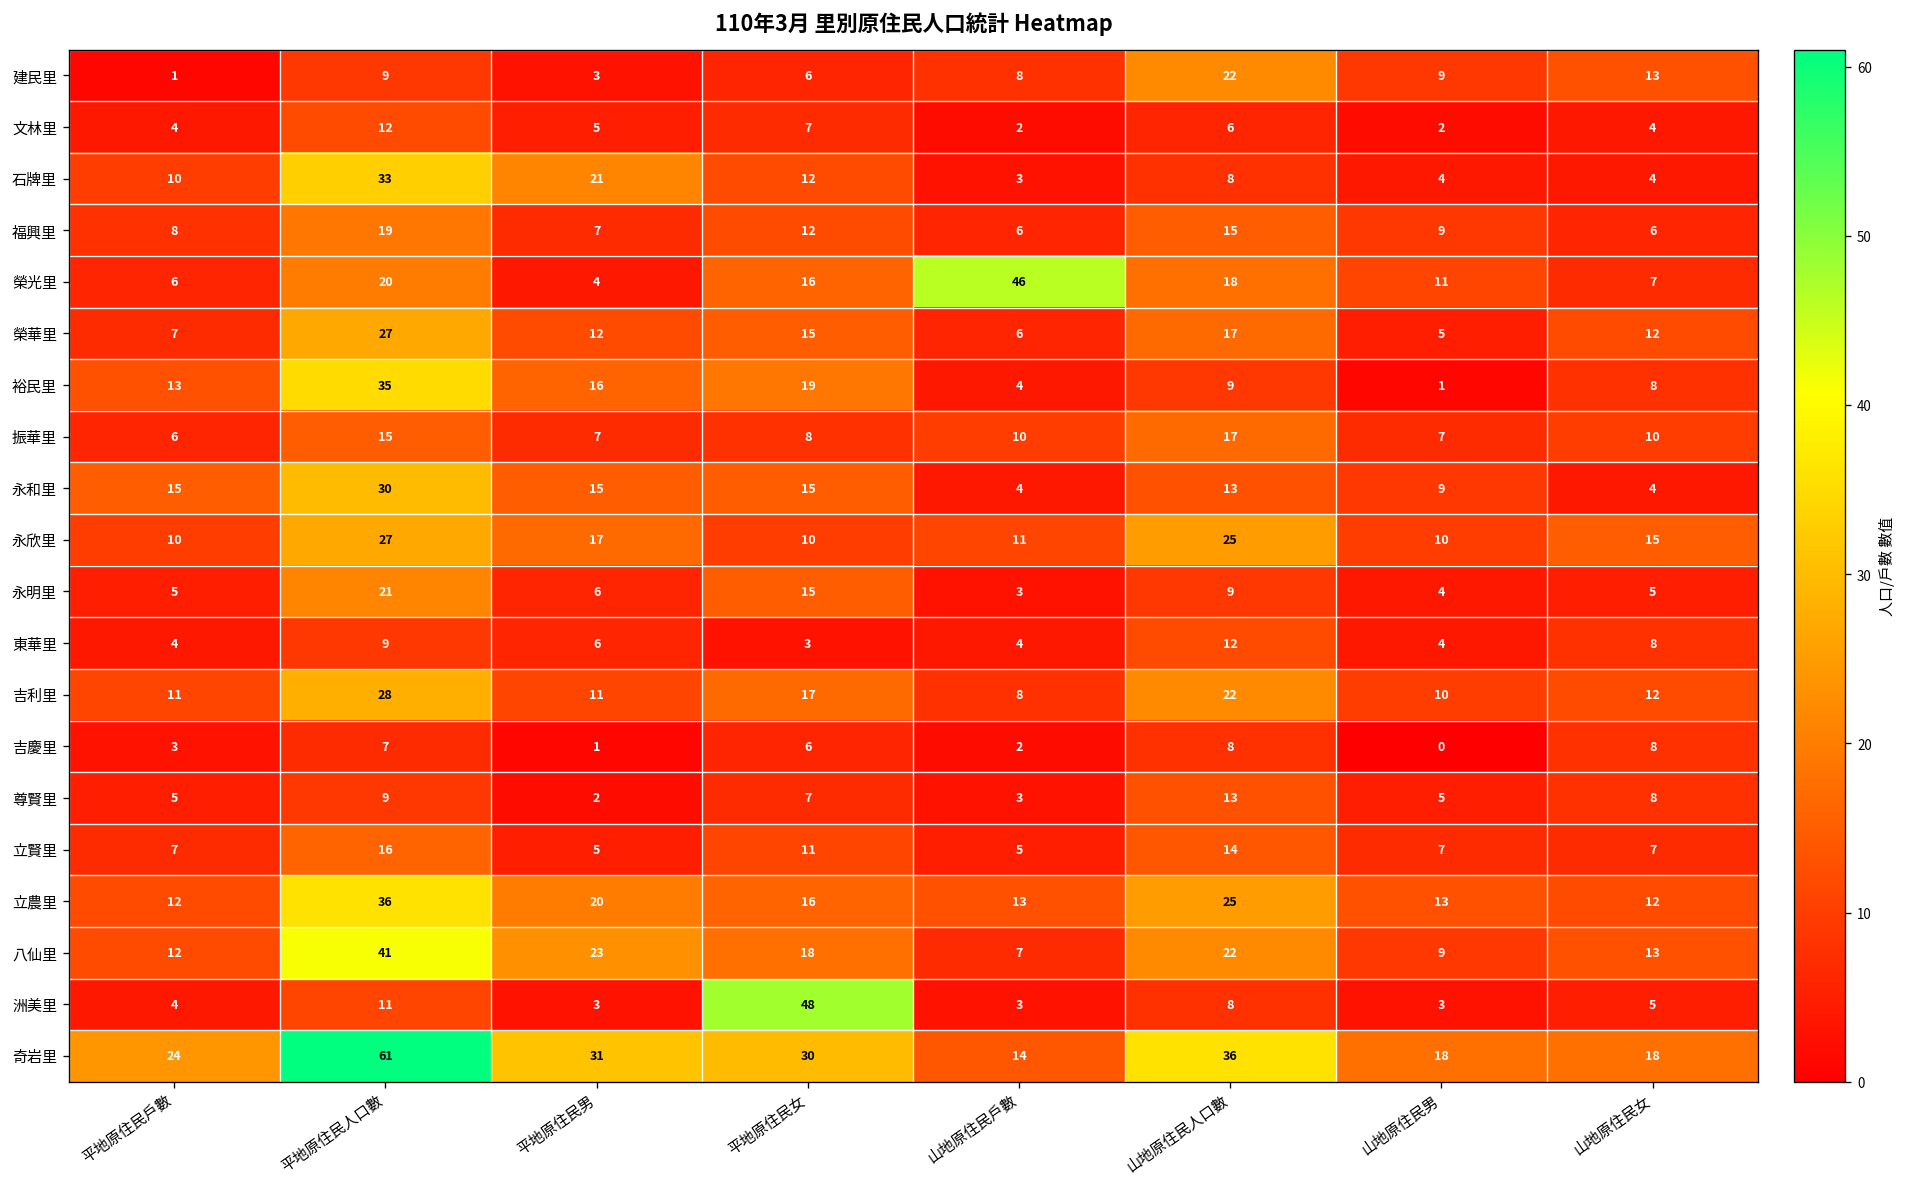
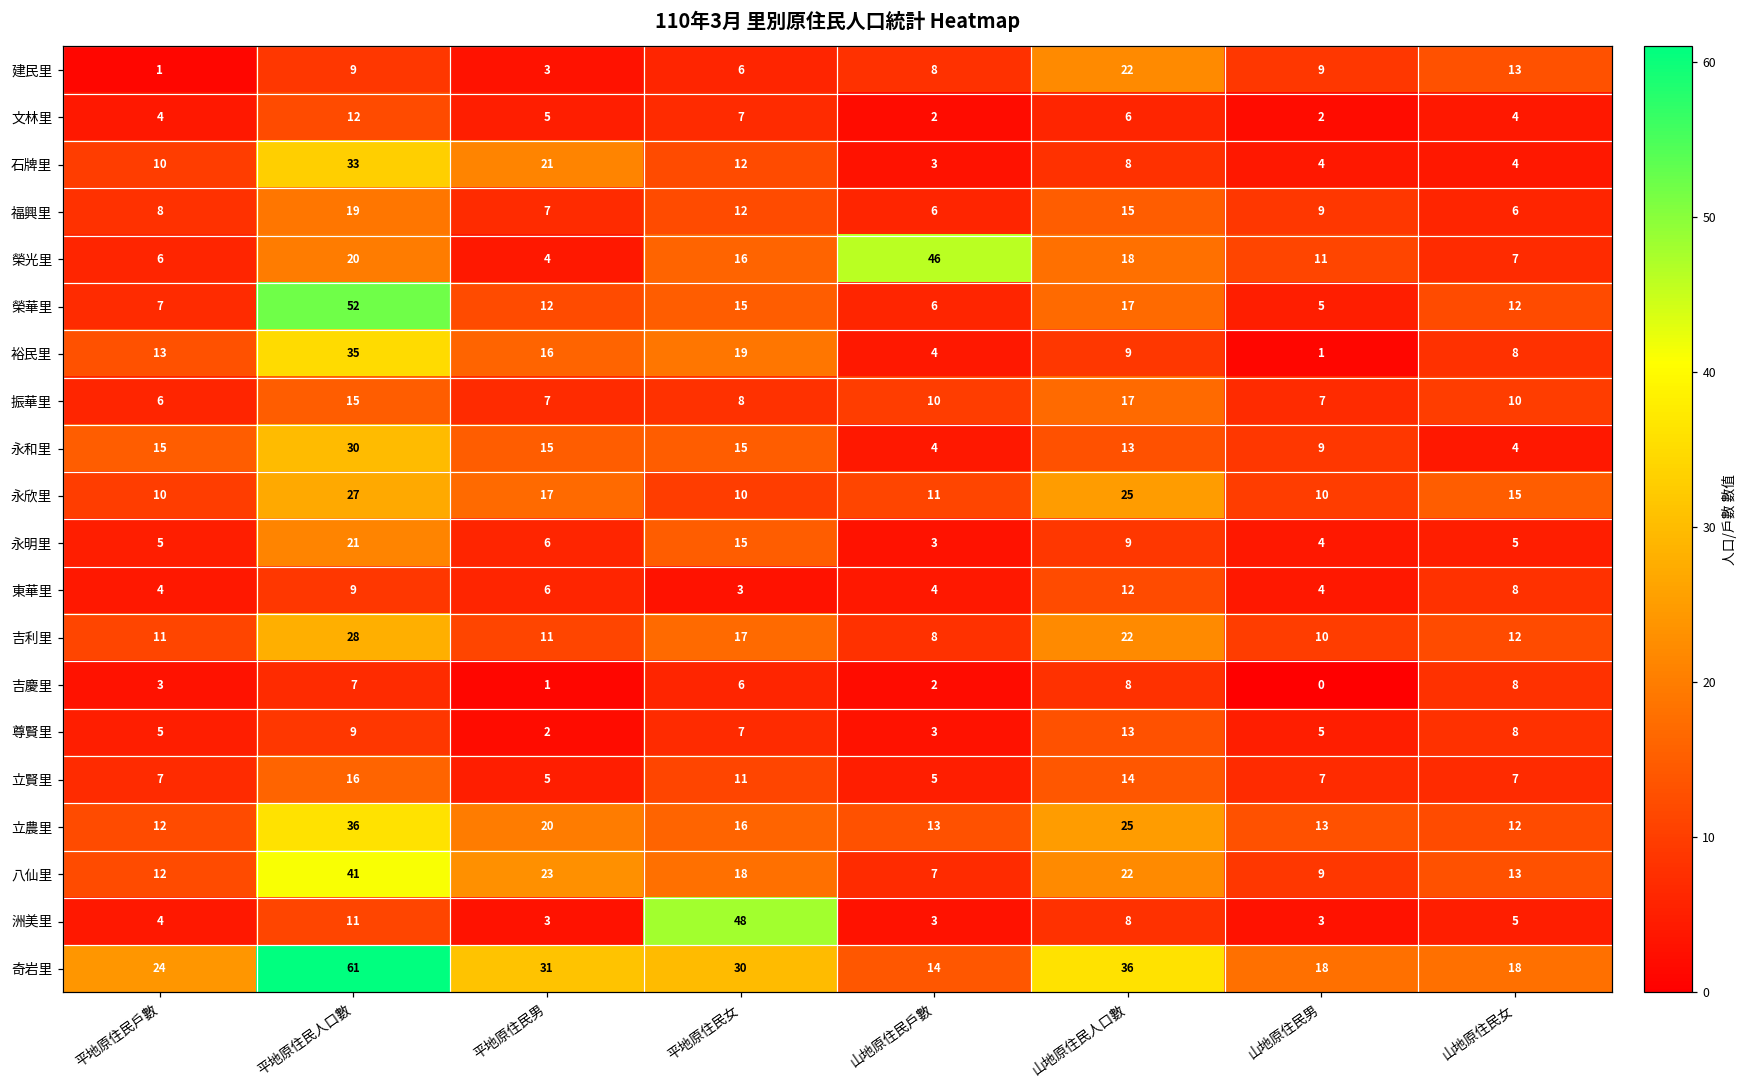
  {
    "建民里": {
      "平地原住民戶數": 1,
      "平地原住民人口數": 9,
      "平地原住民男": 3,
      "平地原住民女": 6,
      "山地原住民戶數": 8,
      "山地原住民人口數": 22,
      "山地原住民男": 9,
      "山地原住民女": 13
    },
    "文林里": {
      "平地原住民戶數": 4,
      "平地原住民人口數": 12,
      "平地原住民男": 5,
      "平地原住民女": 7,
      "山地原住民戶數": 2,
      "山地原住民人口數": 6,
      "山地原住民男": 2,
      "山地原住民女": 4
    },
    "石牌里": {
      "平地原住民戶數": 10,
      "平地原住民人口數": 33,
      "平地原住民男": 21,
      "平地原住民女": 12,
      "山地原住民戶數": 3,
      "山地原住民人口數": 8,
      "山地原住民男": 4,
      "山地原住民女": 4
    },
    "福興里": {
      "平地原住民戶數": 8,
      "平地原住民人口數": 19,
      "平地原住民男": 7,
      "平地原住民女": 12,
      "山地原住民戶數": 6,
      "山地原住民人口數": 15,
      "山地原住民男": 9,
      "山地原住民女": 6
    },
    "榮光里": {
      "平地原住民戶數": 6,
      "平地原住民人口數": 20,
      "平地原住民男": 4,
      "平地原住民女": 16,
      "山地原住民戶數": 46,
      "山地原住民人口數": 18,
      "山地原住民男": 11,
      "山地原住民女": 7
    },
    "榮華里": {
      "平地原住民戶數": 7,
-     "平地原住民人口數": 27,
+     "平地原住民人口數": 52,
      "平地原住民男": 12,
      "平地原住民女": 15,
      "山地原住民戶數": 6,
      "山地原住民人口數": 17,
      "山地原住民男": 5,
      "山地原住民女": 12
    },
    "裕民里": {
      "平地原住民戶數": 13,
      "平地原住民人口數": 35,
      "平地原住民男": 16,
      "平地原住民女": 19,
      "山地原住民戶數": 4,
      "山地原住民人口數": 9,
      "山地原住民男": 1,
      "山地原住民女": 8
    },
    "振華里": {
      "平地原住民戶數": 6,
      "平地原住民人口數": 15,
      "平地原住民男": 7,
      "平地原住民女": 8,
      "山地原住民戶數": 10,
      "山地原住民人口數": 17,
      "山地原住民男": 7,
      "山地原住民女": 10
    },
    "永和里": {
      "平地原住民戶數": 15,
      "平地原住民人口數": 30,
      "平地原住民男": 15,
      "平地原住民女": 15,
      "山地原住民戶數": 4,
      "山地原住民人口數": 13,
      "山地原住民男": 9,
      "山地原住民女": 4
    },
    "永欣里": {
      "平地原住民戶數": 10,
      "平地原住民人口數": 27,
      "平地原住民男": 17,
      "平地原住民女": 10,
      "山地原住民戶數": 11,
      "山地原住民人口數": 25,
      "山地原住民男": 10,
      "山地原住民女": 15
    },
    "永明里": {
      "平地原住民戶數": 5,
      "平地原住民人口數": 21,
      "平地原住民男": 6,
      "平地原住民女": 15,
      "山地原住民戶數": 3,
      "山地原住民人口數": 9,
      "山地原住民男": 4,
      "山地原住民女": 5
    },
    "東華里": {
      "平地原住民戶數": 4,
      "平地原住民人口數": 9,
      "平地原住民男": 6,
      "平地原住民女": 3,
      "山地原住民戶數": 4,
      "山地原住民人口數": 12,
      "山地原住民男": 4,
      "山地原住民女": 8
    },
    "吉利里": {
      "平地原住民戶數": 11,
      "平地原住民人口數": 28,
      "平地原住民男": 11,
      "平地原住民女": 17,
      "山地原住民戶數": 8,
      "山地原住民人口數": 22,
      "山地原住民男": 10,
      "山地原住民女": 12
    },
    "吉慶里": {
      "平地原住民戶數": 3,
      "平地原住民人口數": 7,
      "平地原住民男": 1,
      "平地原住民女": 6,
      "山地原住民戶數": 2,
      "山地原住民人口數": 8,
      "山地原住民男": 0,
      "山地原住民女": 8
    },
    "尊賢里": {
      "平地原住民戶數": 5,
      "平地原住民人口數": 9,
      "平地原住民男": 2,
      "平地原住民女": 7,
      "山地原住民戶數": 3,
      "山地原住民人口數": 13,
      "山地原住民男": 5,
      "山地原住民女": 8
    },
    "立賢里": {
      "平地原住民戶數": 7,
      "平地原住民人口數": 16,
      "平地原住民男": 5,
      "平地原住民女": 11,
      "山地原住民戶數": 5,
      "山地原住民人口數": 14,
      "山地原住民男": 7,
      "山地原住民女": 7
    },
    "立農里": {
      "平地原住民戶數": 12,
      "平地原住民人口數": 36,
      "平地原住民男": 20,
      "平地原住民女": 16,
      "山地原住民戶數": 13,
      "山地原住民人口數": 25,
      "山地原住民男": 13,
      "山地原住民女": 12
    },
    "八仙里": {
      "平地原住民戶數": 12,
      "平地原住民人口數": 41,
      "平地原住民男": 23,
      "平地原住民女": 18,
      "山地原住民戶數": 7,
      "山地原住民人口數": 22,
      "山地原住民男": 9,
      "山地原住民女": 13
    },
    "洲美里": {
      "平地原住民戶數": 4,
      "平地原住民人口數": 11,
      "平地原住民男": 3,
      "平地原住民女": 48,
      "山地原住民戶數": 3,
      "山地原住民人口數": 8,
      "山地原住民男": 3,
      "山地原住民女": 5
    },
    "奇岩里": {
      "平地原住民戶數": 24,
      "平地原住民人口數": 61,
      "平地原住民男": 31,
      "平地原住民女": 30,
      "山地原住民戶數": 14,
      "山地原住民人口數": 36,
      "山地原住民男": 18,
      "山地原住民女": 18
    }
  }
